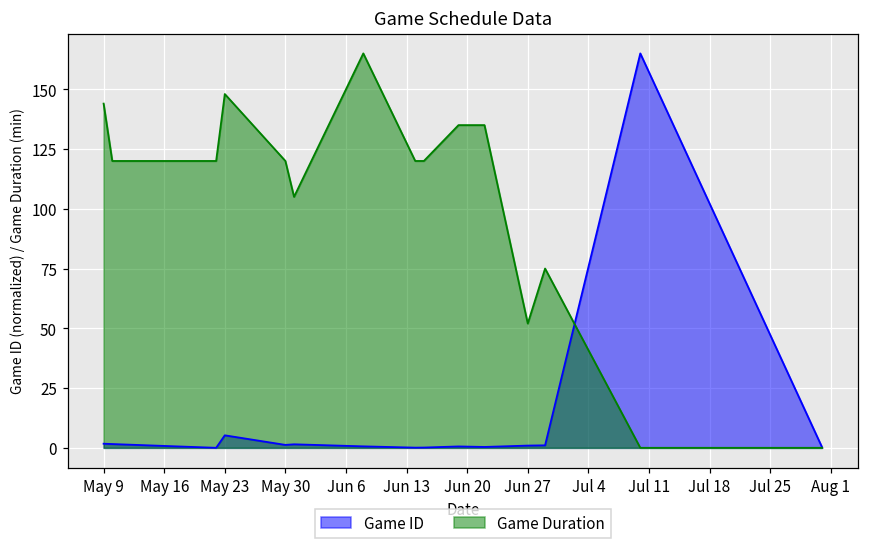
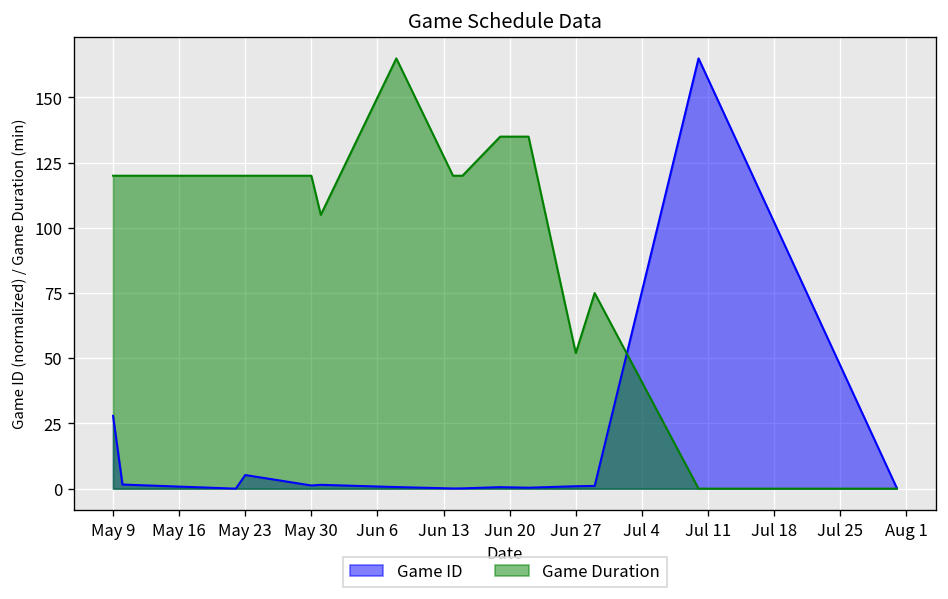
  {
    "Game ID": {
-     "May 9": 2,
+     "May 9": 28,
      "May 23": 5,
      "May 30": 1,
      "Jun 27": 1
    },
    "Game Duration": {
-     "May 9": 144,
-     "May 23": 148,
+     "May 9": 120,
+     "May 23": 120,
      "May 30": 120,
      "Jun 27": 52
    }
  }
